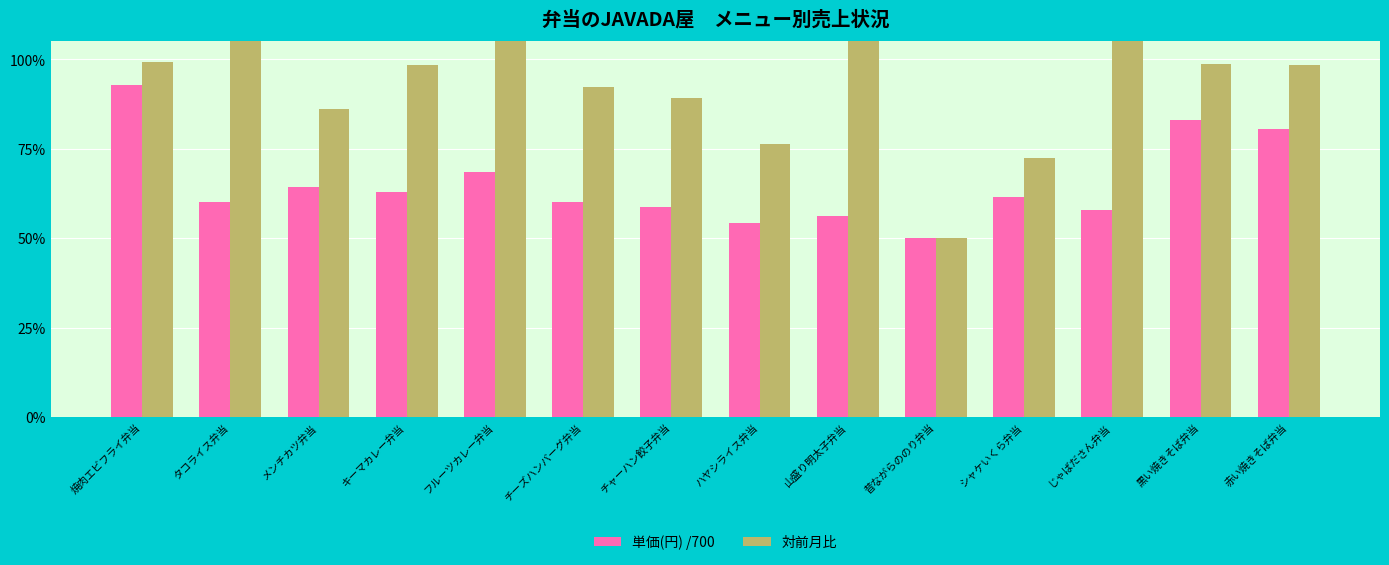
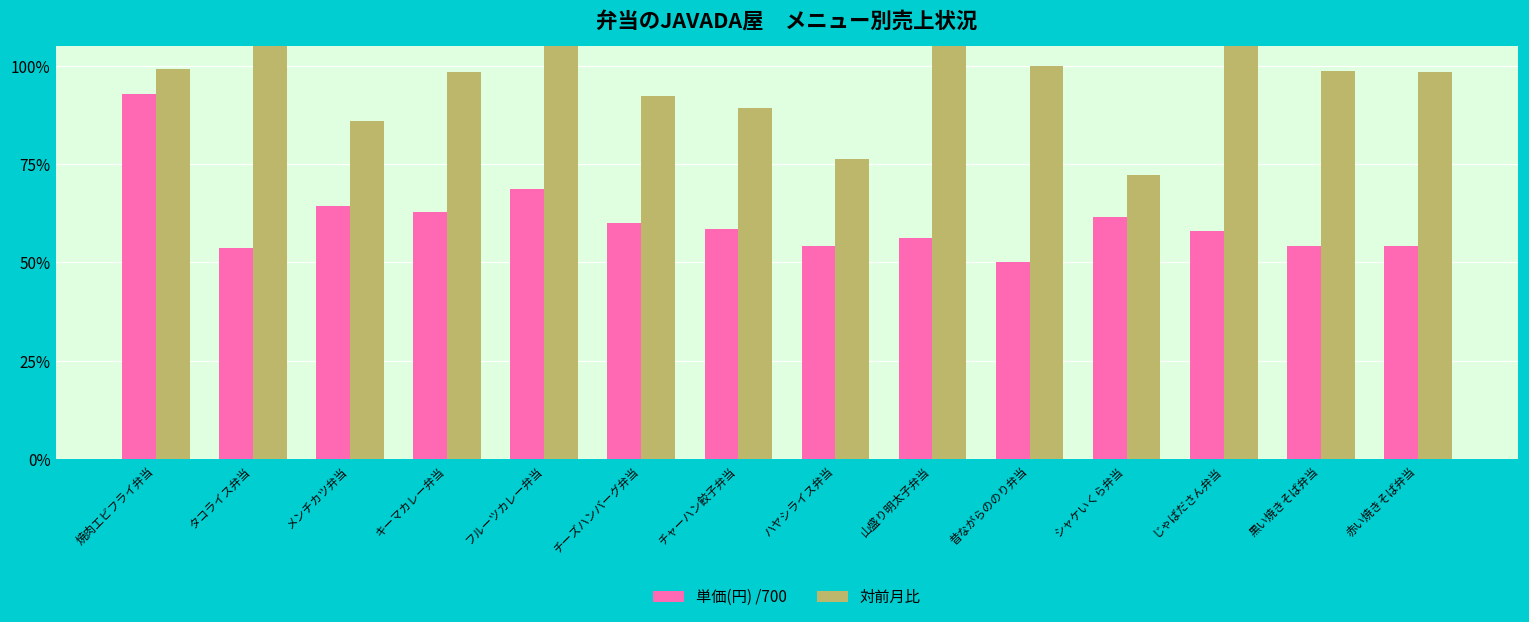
  {
    "単価(円) /700": {
      "焼肉エビフライ弁当": "93%",
-     "タコライス弁当": "60%",
+     "タコライス弁当": "54%",
      "メンチカツ弁当": "64%",
      "キーマカレー弁当": "63%",
      "フルーツカレー弁当": "69%",
      "チーズハンバーグ弁当": "60%",
      "チャーハン餃子弁当": "59%",
      "ハヤシライス弁当": "54%",
      "山盛り明太子弁当": "56%",
      "昔ながらののり弁当": "50%",
      "シャケいくら弁当": "61%",
      "じゃばださん弁当": "58%",
-     "黒い焼きそば弁当": "83%",
-     "赤い焼きそば弁当": "81%"
+     "黒い焼きそば弁当": "54%",
+     "赤い焼きそば弁当": "54%"
    },
    "対前月比": {
      "焼肉エビフライ弁当": "99%",
      "メンチカツ弁当": "86%",
      "キーマカレー弁当": "98%",
      "チーズハンバーグ弁当": "92%",
      "チャーハン餃子弁当": "89%",
      "ハヤシライス弁当": "76%",
-     "昔ながらののり弁当": "50%",
+     "昔ながらののり弁当": "100%",
      "シャケいくら弁当": "72%",
      "黒い焼きそば弁当": "99%",
      "赤い焼きそば弁当": "99%"
    }
  }
